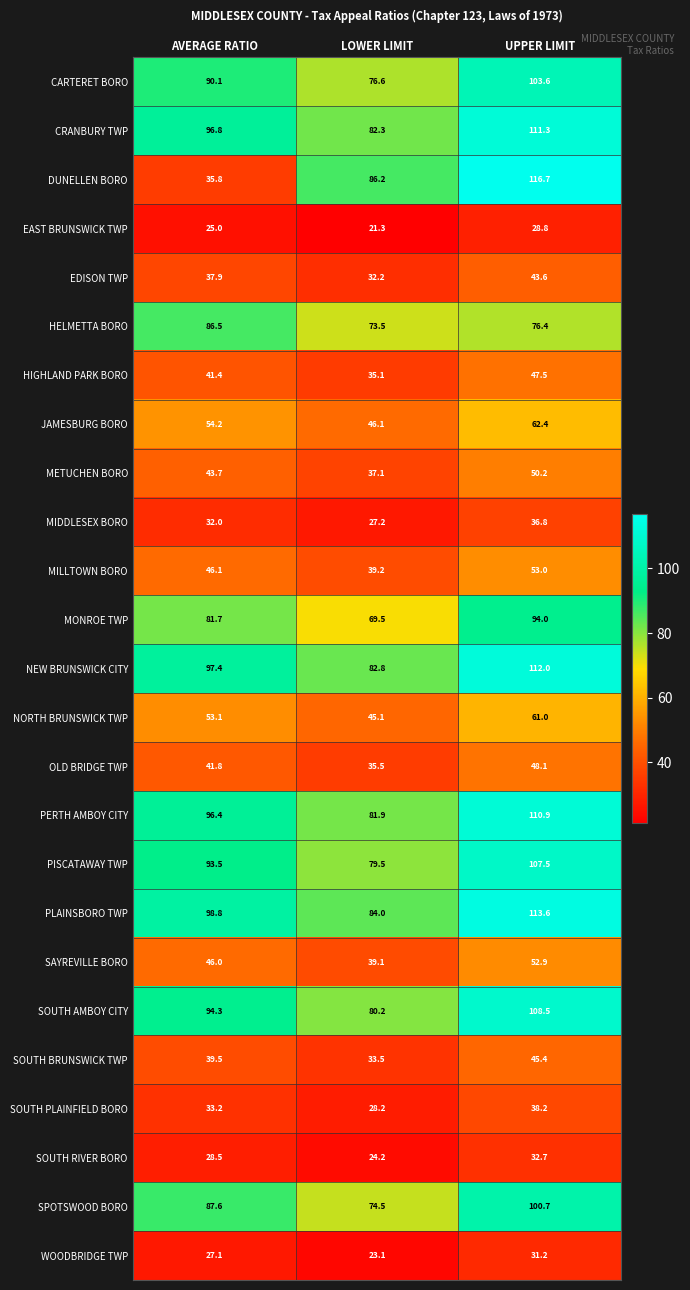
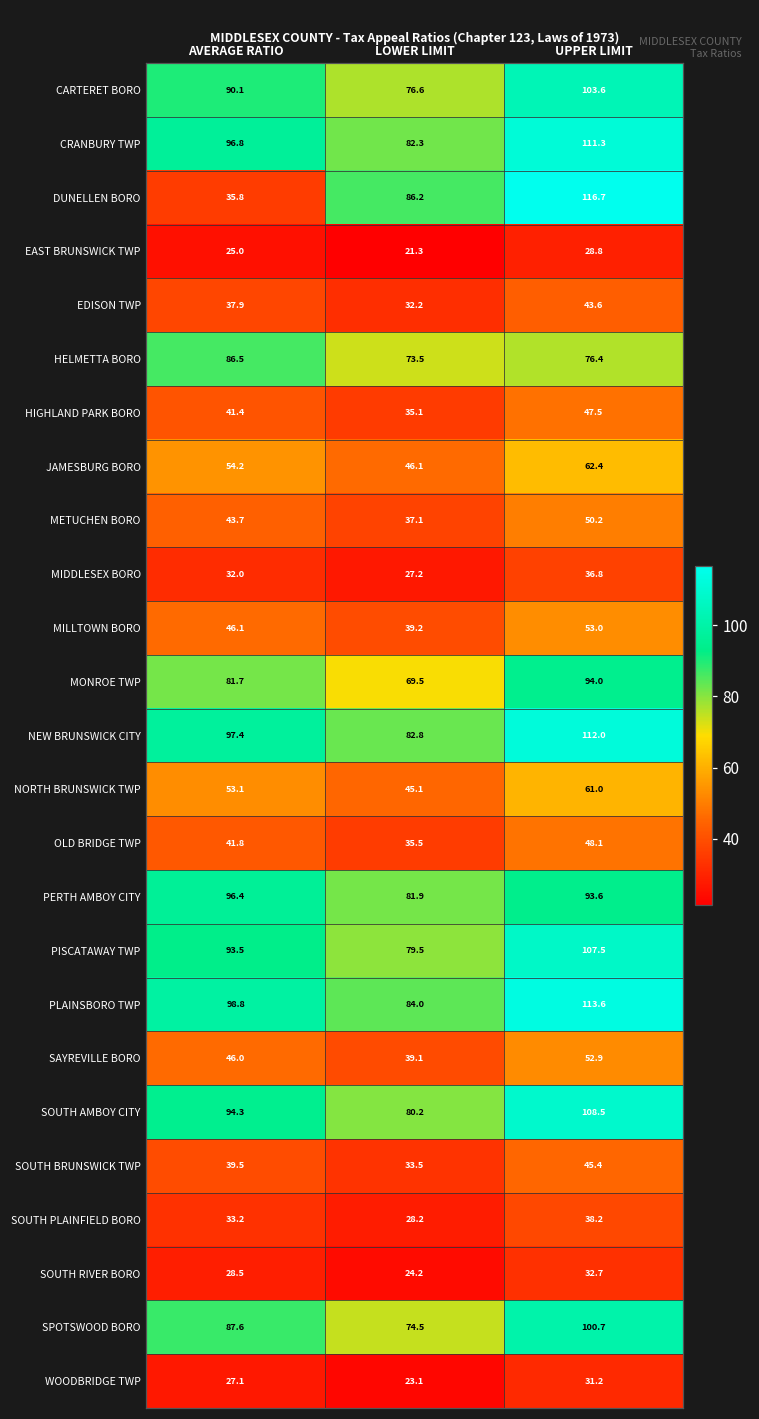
  {
    "CARTERET BORO": {
      "AVERAGE RATIO": 90.1,
      "LOWER LIMIT": 76.6,
      "UPPER LIMIT": 103.6
    },
    "CRANBURY TWP": {
      "AVERAGE RATIO": 96.8,
      "LOWER LIMIT": 82.3,
      "UPPER LIMIT": 111.3
    },
    "DUNELLEN BORO": {
      "AVERAGE RATIO": 35.8,
      "LOWER LIMIT": 86.2,
      "UPPER LIMIT": 116.7
    },
    "EAST BRUNSWICK TWP": {
      "AVERAGE RATIO": 25.0,
      "LOWER LIMIT": 21.3,
      "UPPER LIMIT": 28.8
    },
    "EDISON TWP": {
      "AVERAGE RATIO": 37.9,
      "LOWER LIMIT": 32.2,
      "UPPER LIMIT": 43.6
    },
    "HELMETTA BORO": {
      "AVERAGE RATIO": 86.5,
      "LOWER LIMIT": 73.5,
      "UPPER LIMIT": 76.4
    },
    "HIGHLAND PARK BORO": {
      "AVERAGE RATIO": 41.4,
      "LOWER LIMIT": 35.1,
      "UPPER LIMIT": 47.5
    },
    "JAMESBURG BORO": {
      "AVERAGE RATIO": 54.2,
      "LOWER LIMIT": 46.1,
      "UPPER LIMIT": 62.4
    },
    "METUCHEN BORO": {
      "AVERAGE RATIO": 43.7,
      "LOWER LIMIT": 37.1,
      "UPPER LIMIT": 50.2
    },
    "MIDDLESEX BORO": {
      "AVERAGE RATIO": 32.0,
      "LOWER LIMIT": 27.2,
      "UPPER LIMIT": 36.8
    },
    "MILLTOWN BORO": {
      "AVERAGE RATIO": 46.1,
      "LOWER LIMIT": 39.2,
      "UPPER LIMIT": 53.0
    },
    "MONROE TWP": {
      "AVERAGE RATIO": 81.7,
      "LOWER LIMIT": 69.5,
      "UPPER LIMIT": 94.0
    },
    "NEW BRUNSWICK CITY": {
      "AVERAGE RATIO": 97.4,
      "LOWER LIMIT": 82.8,
      "UPPER LIMIT": 112.0
    },
    "NORTH BRUNSWICK TWP": {
      "AVERAGE RATIO": 53.1,
      "LOWER LIMIT": 45.1,
      "UPPER LIMIT": 61.0
    },
    "OLD BRIDGE TWP": {
      "AVERAGE RATIO": 41.8,
      "LOWER LIMIT": 35.5,
      "UPPER LIMIT": 48.1
    },
    "PERTH AMBOY CITY": {
      "AVERAGE RATIO": 96.4,
      "LOWER LIMIT": 81.9,
-     "UPPER LIMIT": 110.9
+     "UPPER LIMIT": 93.6
    },
    "PISCATAWAY TWP": {
      "AVERAGE RATIO": 93.5,
      "LOWER LIMIT": 79.5,
      "UPPER LIMIT": 107.5
    },
    "PLAINSBORO TWP": {
      "AVERAGE RATIO": 98.8,
      "LOWER LIMIT": 84.0,
      "UPPER LIMIT": 113.6
    },
    "SAYREVILLE BORO": {
      "AVERAGE RATIO": 46.0,
      "LOWER LIMIT": 39.1,
      "UPPER LIMIT": 52.9
    },
    "SOUTH AMBOY CITY": {
      "AVERAGE RATIO": 94.3,
      "LOWER LIMIT": 80.2,
      "UPPER LIMIT": 108.5
    },
    "SOUTH BRUNSWICK TWP": {
      "AVERAGE RATIO": 39.5,
      "LOWER LIMIT": 33.5,
      "UPPER LIMIT": 45.4
    },
    "SOUTH PLAINFIELD BORO": {
      "AVERAGE RATIO": 33.2,
      "LOWER LIMIT": 28.2,
      "UPPER LIMIT": 38.2
    },
    "SOUTH RIVER BORO": {
      "AVERAGE RATIO": 28.5,
      "LOWER LIMIT": 24.2,
      "UPPER LIMIT": 32.7
    },
    "SPOTSWOOD BORO": {
      "AVERAGE RATIO": 87.6,
      "LOWER LIMIT": 74.5,
      "UPPER LIMIT": 100.7
    },
    "WOODBRIDGE TWP": {
      "AVERAGE RATIO": 27.1,
      "LOWER LIMIT": 23.1,
      "UPPER LIMIT": 31.2
    }
  }
